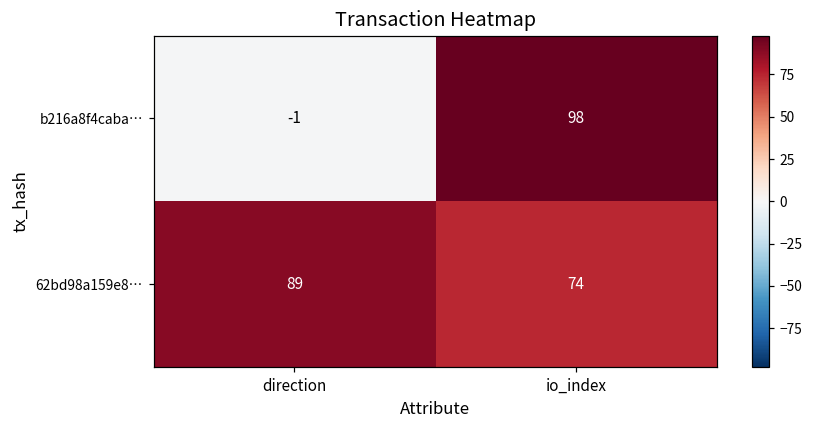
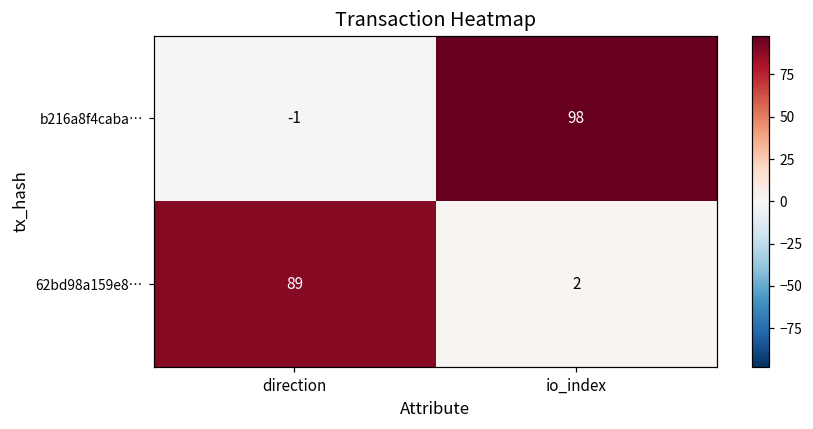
  {
    "b216a8f4caba…": {
      "direction": -1,
      "io_index": 98
    },
    "62bd98a159e8…": {
      "direction": 89,
-     "io_index": 74
+     "io_index": 2
    }
  }
